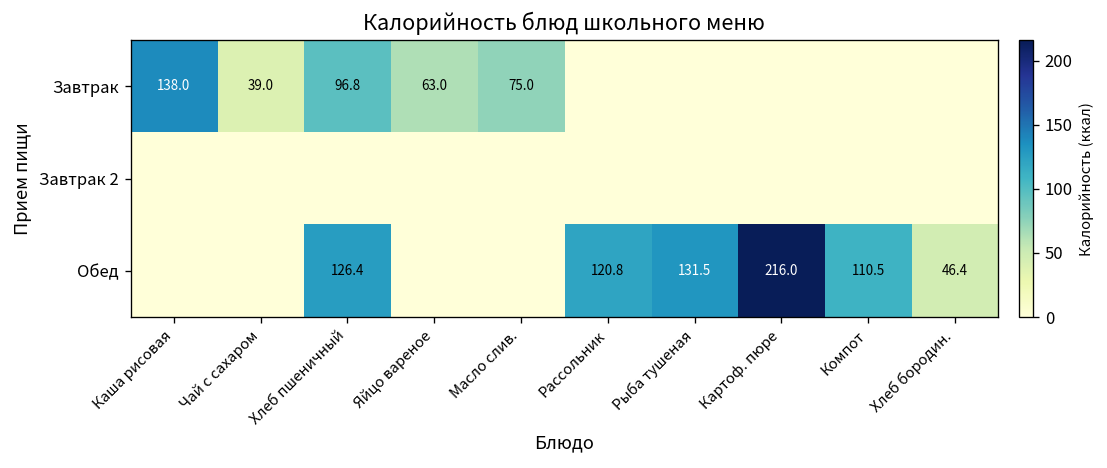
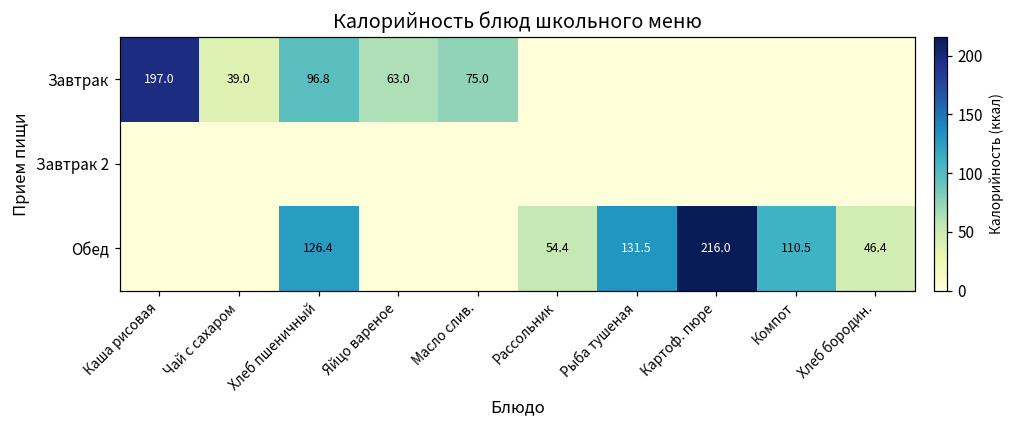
  {
    "Завтрак": {
-     "Каша рисовая": 138.0,
+     "Каша рисовая": 197.0,
      "Чай с сахаром": 39.0,
      "Хлеб пшеничный": 96.8,
      "Яйцо вареное": 63.0,
      "Масло слив.": 75.0
    },
    "Обед": {
      "Хлеб пшеничный": 126.4,
-     "Рассольник": 120.8,
+     "Рассольник": 54.4,
      "Рыба тушеная": 131.5,
      "Картоф. пюре": 216.0,
      "Компот": 110.5,
      "Хлеб бородин.": 46.4
    }
  }
